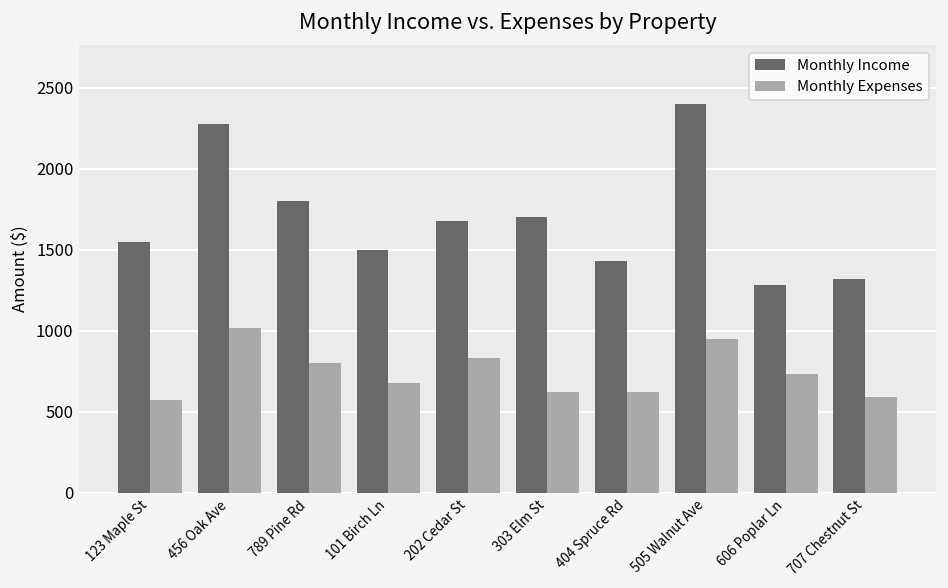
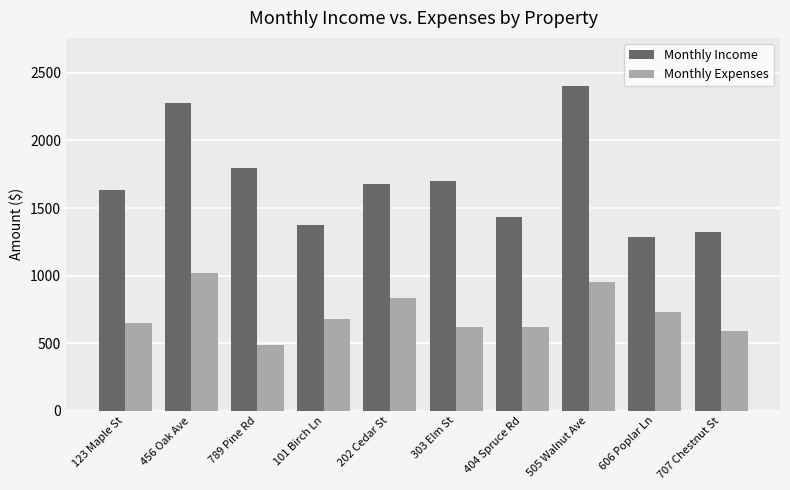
  {
    "Monthly Income": {
-     "123 Maple St": 1550,
+     "123 Maple St": 1630,
      "456 Oak Ave": 2280,
      "789 Pine Rd": 1800,
-     "101 Birch Ln": 1500,
+     "101 Birch Ln": 1380,
      "202 Cedar St": 1680,
      "303 Elm St": 1700,
      "404 Spruce Rd": 1430,
      "505 Walnut Ave": 2400,
      "606 Poplar Ln": 1280,
      "707 Chestnut St": 1320
    },
    "Monthly Expenses": {
-     "123 Maple St": 570,
+     "123 Maple St": 650,
      "456 Oak Ave": 1020,
-     "789 Pine Rd": 800,
+     "789 Pine Rd": 490,
      "101 Birch Ln": 680,
      "202 Cedar St": 830,
      "303 Elm St": 620,
      "404 Spruce Rd": 620,
      "505 Walnut Ave": 950,
      "606 Poplar Ln": 730,
      "707 Chestnut St": 590
    }
  }
